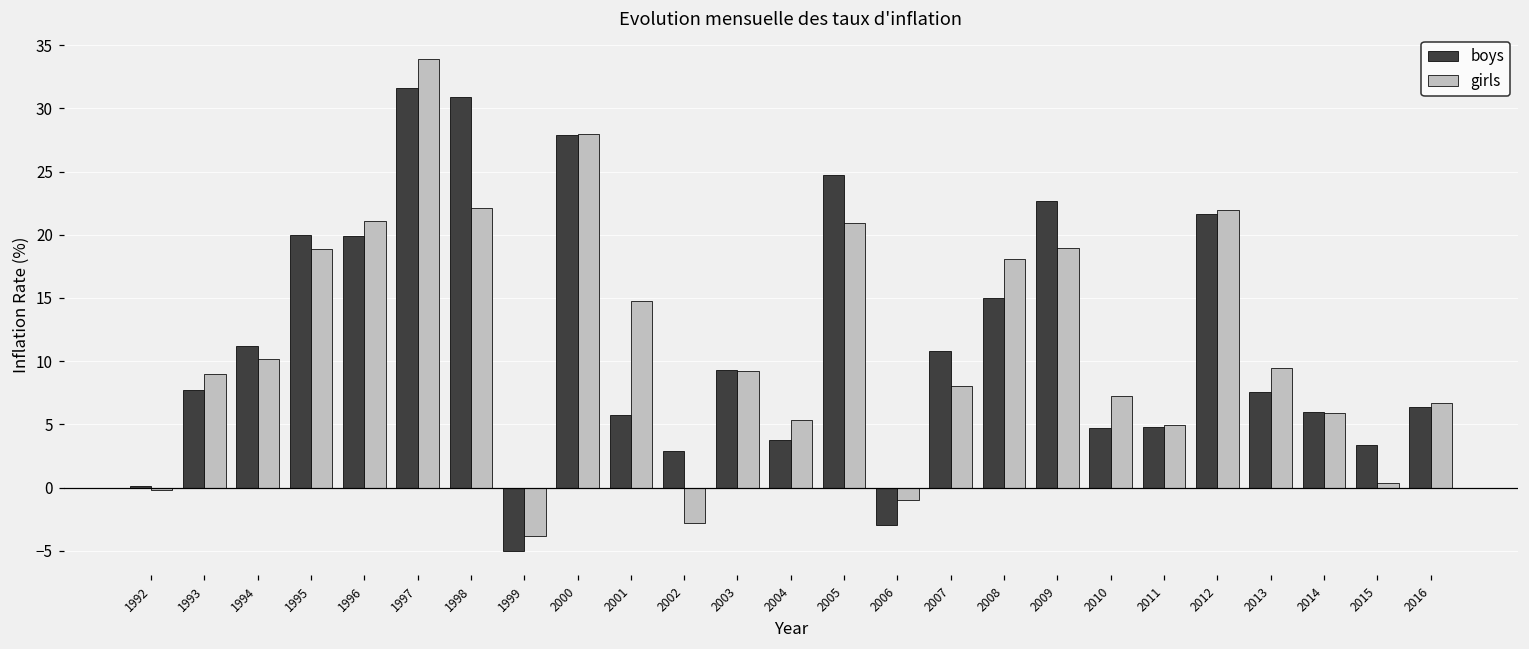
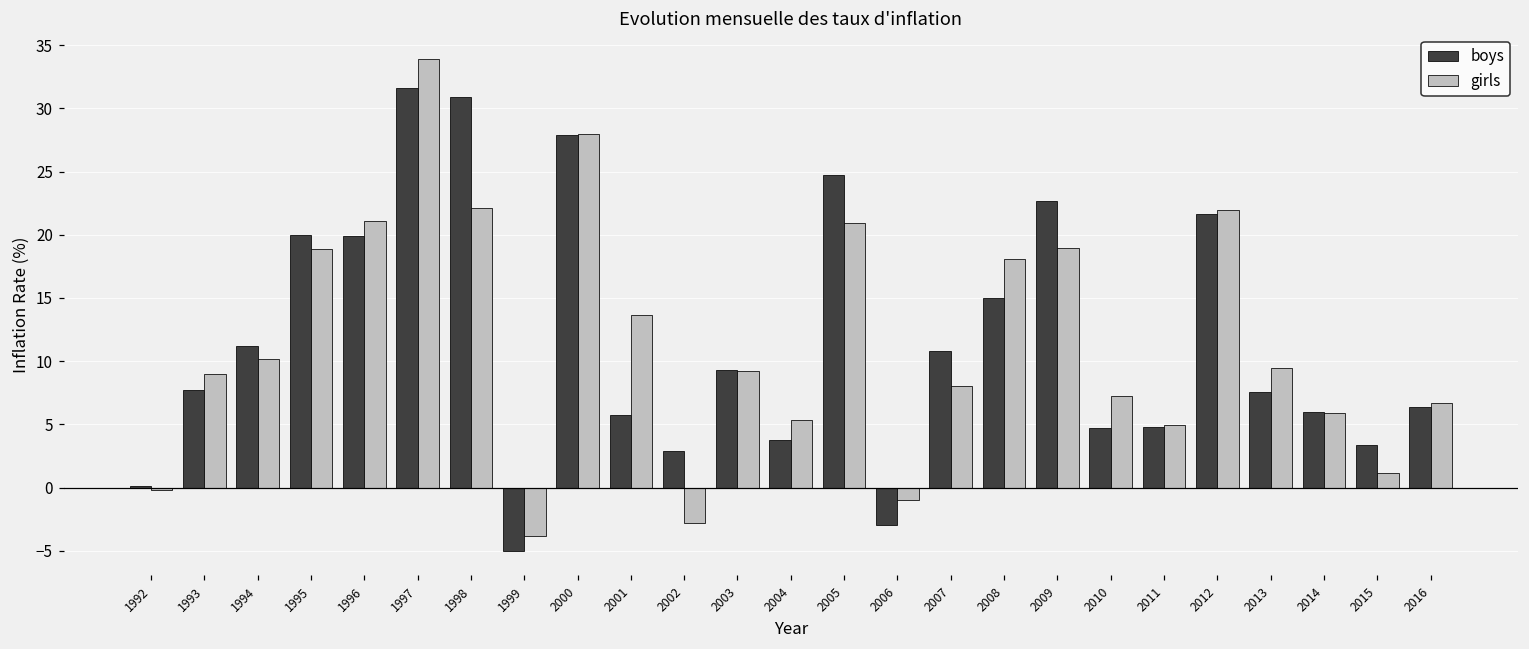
  {
    "boys": {
      "1993": 7.7,
      "1994": 11.2,
      "1995": 20.0,
      "1996": 19.9,
      "1997": 31.6,
      "1998": 30.9,
      "1999": -5.0,
      "2000": 27.9,
      "2001": 5.7,
      "2002": 2.9,
      "2003": 9.3,
      "2004": 3.8,
      "2005": 24.7,
      "2006": -3.0,
      "2007": 10.8,
      "2008": 15.0,
      "2009": 22.7,
      "2010": 4.7,
      "2011": 4.8,
      "2012": 21.6,
      "2013": 7.6,
      "2014": 6.0,
      "2015": 3.4,
      "2016": 6.4
    },
    "girls": {
      "1993": 9.0,
      "1994": 10.2,
      "1995": 18.9,
      "1996": 21.1,
      "1997": 33.9,
      "1998": 22.1,
      "1999": -3.8,
      "2000": 28.0,
-     "2001": 14.8,
+     "2001": 13.7,
      "2002": -2.8,
      "2003": 9.2,
      "2004": 5.4,
      "2005": 20.9,
      "2006": -1.0,
      "2007": 8.0,
      "2008": 18.1,
      "2009": 19.0,
      "2010": 7.3,
      "2011": 5.0,
      "2012": 22.0,
      "2013": 9.4,
      "2014": 5.9,
-     "2015": 0.4,
+     "2015": 1.2,
      "2016": 6.7
    }
  }
